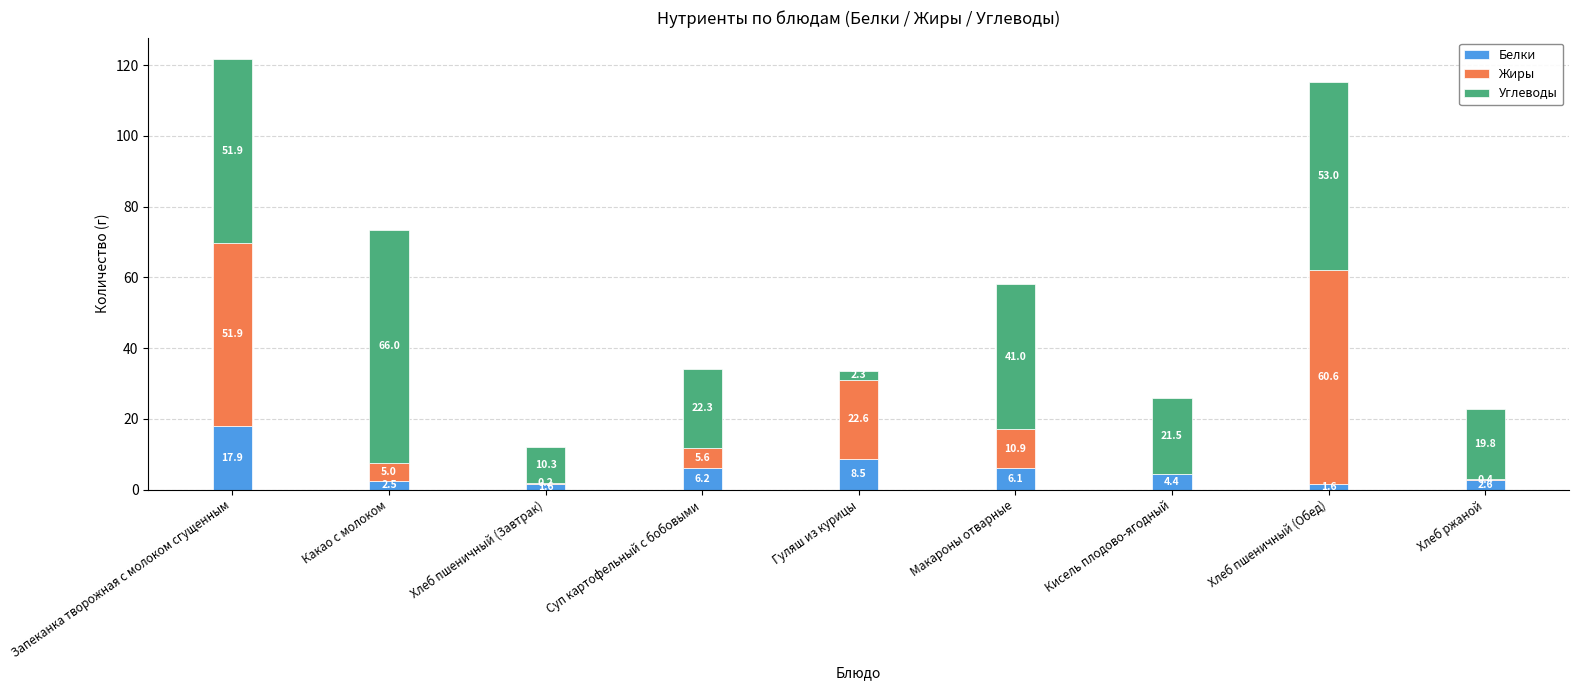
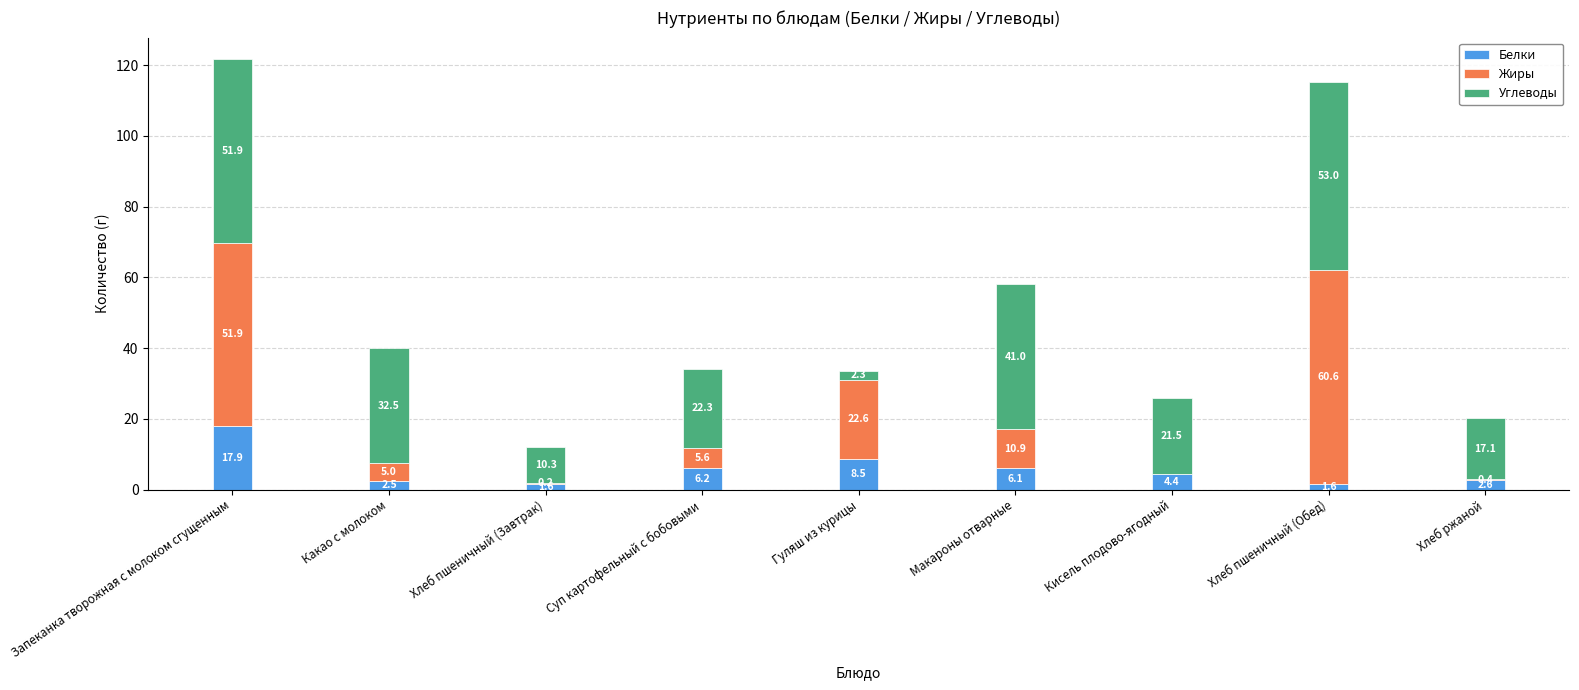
  {
    "Белки": {
      "Запеканка творожная с молоком сгущенным": 17.9,
      "Какао с молоком": 2.5,
      "Суп картофельный с бобовыми": 6.2,
      "Гуляш из курицы": 8.5,
      "Макароны отварные": 6.1,
      "Кисель плодово-ягодный": 4.4,
      "Хлеб пшеничный (Обед)": 1.6
    },
    "Жиры": {
      "Запеканка творожная с молоком сгущенным": 51.9,
      "Какао с молоком": 5.0,
      "Суп картофельный с бобовыми": 5.6,
      "Гуляш из курицы": 22.6,
      "Макароны отварные": 10.9,
      "Хлеб пшеничный (Обед)": 60.6
    },
    "Углеводы": {
      "Запеканка творожная с молоком сгущенным": 51.9,
-     "Какао с молоком": 66.0,
+     "Какао с молоком": 32.5,
      "Хлеб пшеничный (Завтрак)": 10.3,
      "Суп картофельный с бобовыми": 22.3,
      "Гуляш из курицы": 2.3,
      "Макароны отварные": 41.0,
      "Кисель плодово-ягодный": 21.5,
      "Хлеб пшеничный (Обед)": 53.0,
-     "Хлеб ржаной": 19.8
+     "Хлеб ржаной": 17.1
    }
  }
